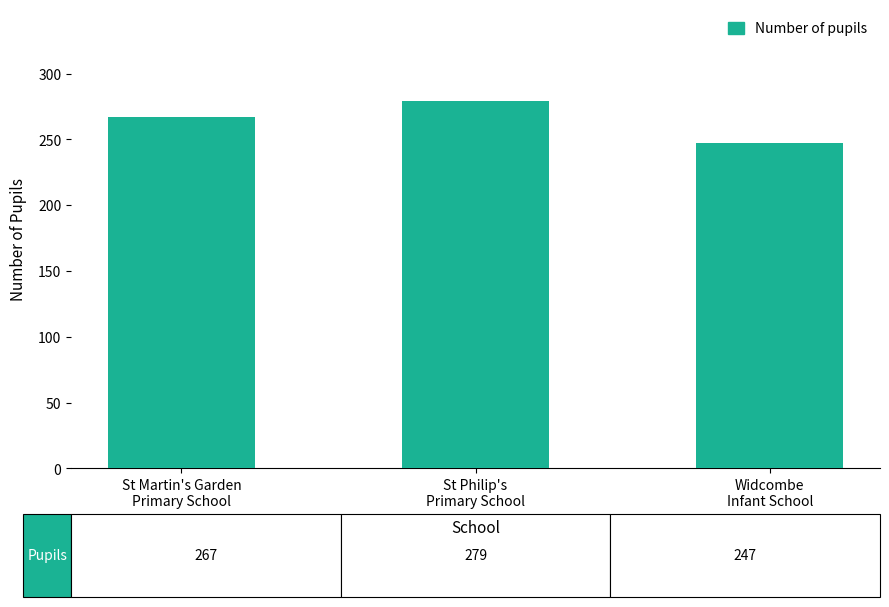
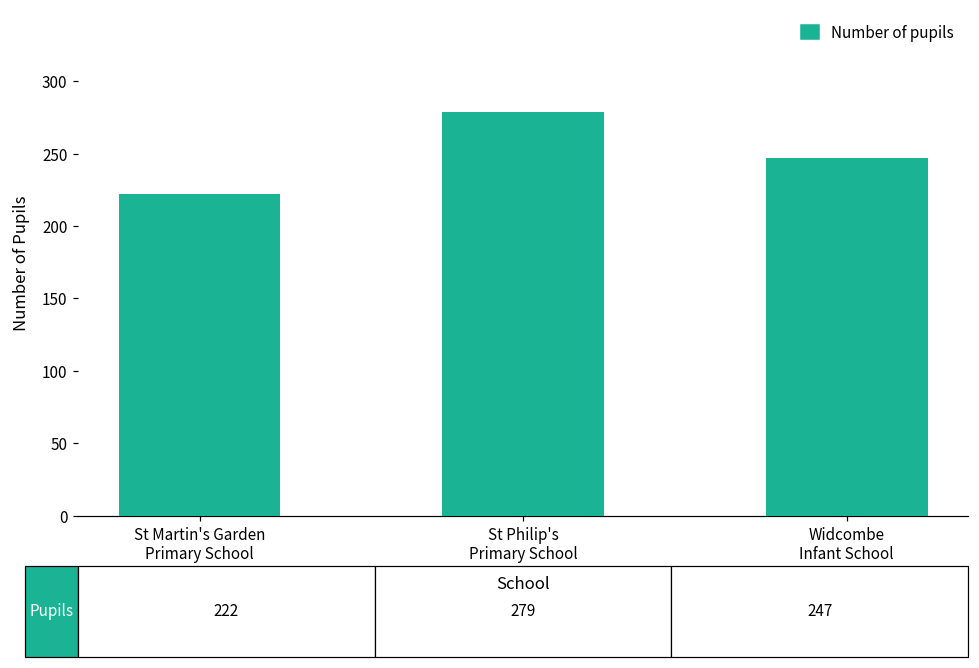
  {
-   "St Martin's Garden Primary School": 267
+   "St Martin's Garden Primary School": 222
  }
